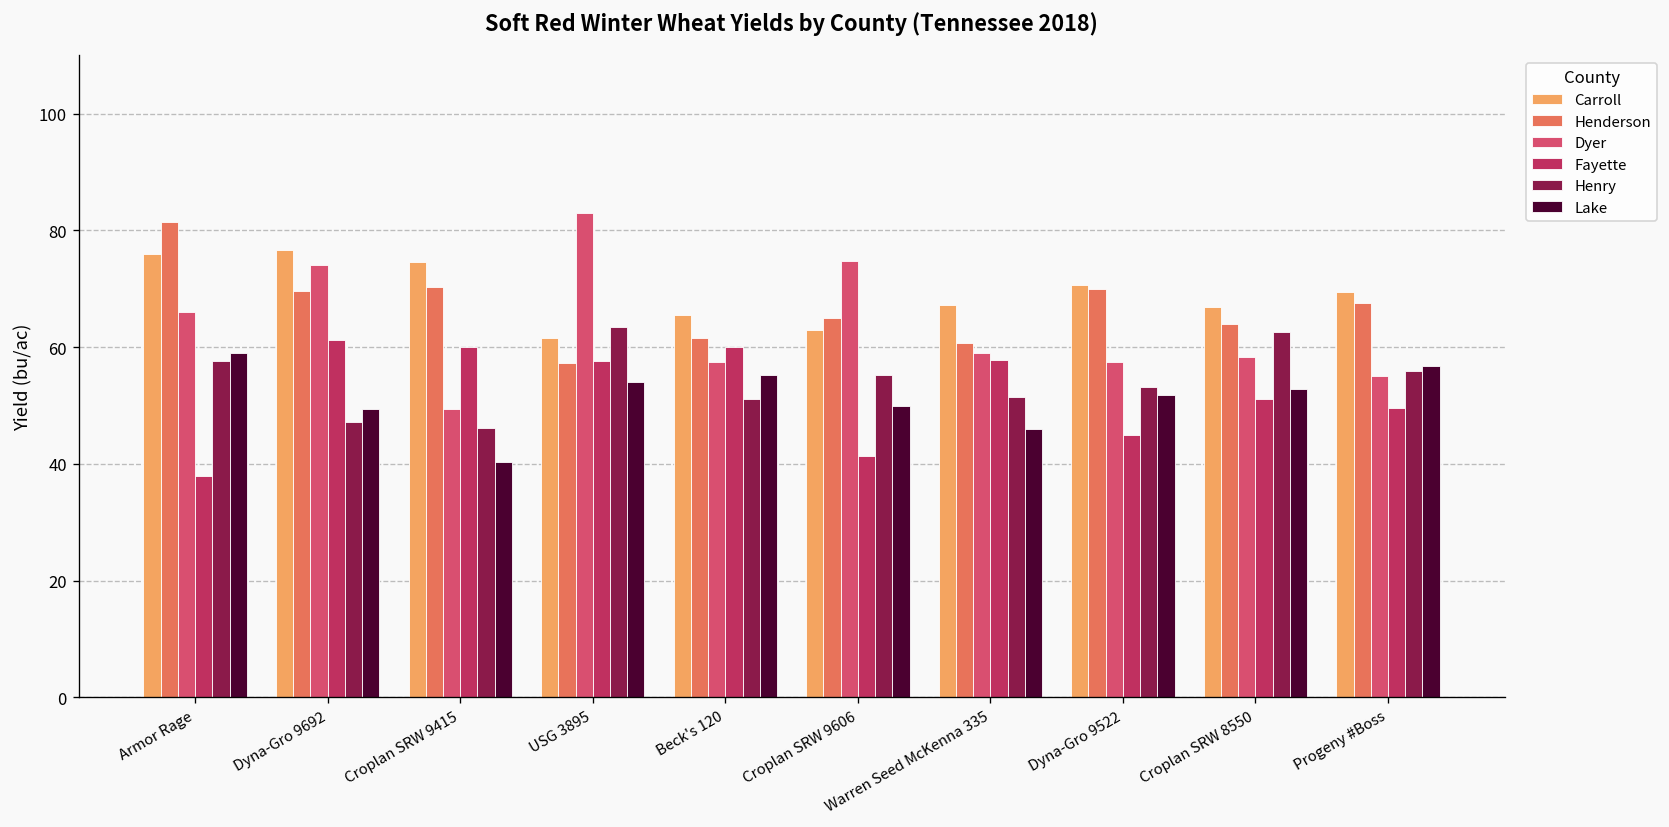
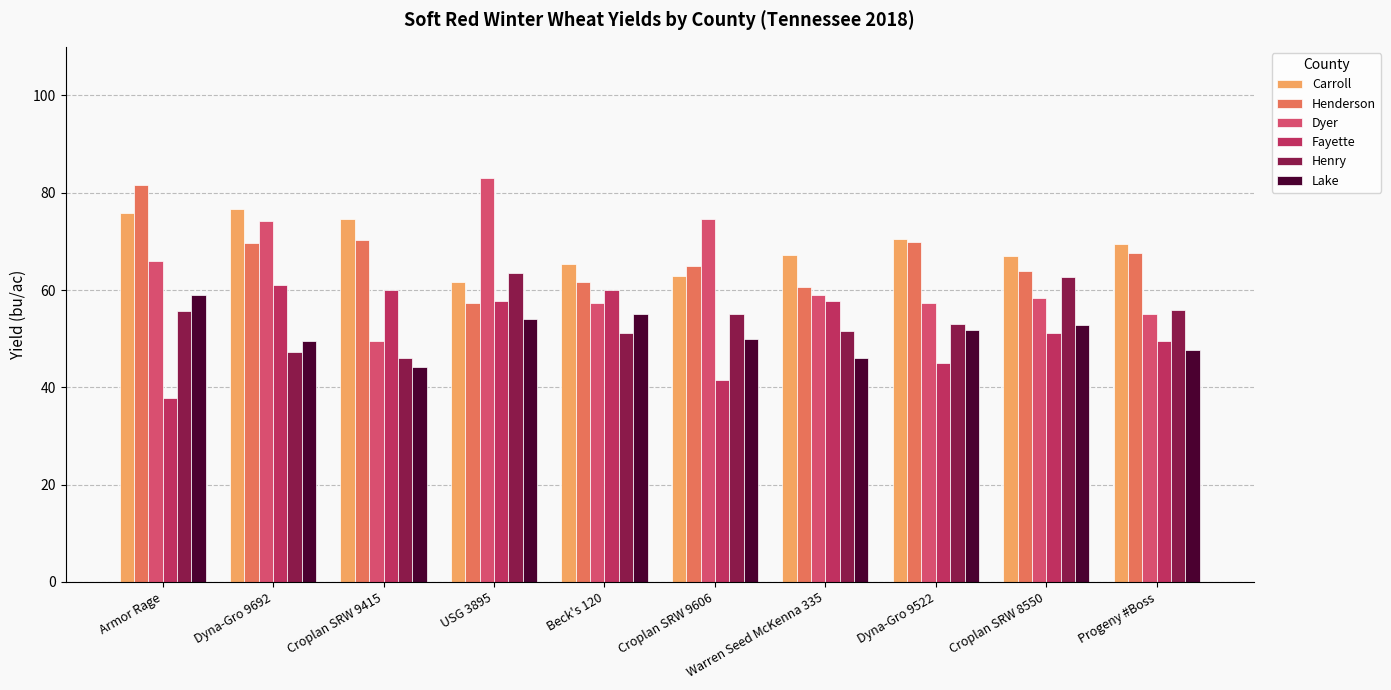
  {
    "Henry": {
-     "Armor Rage": 58,
+     "Armor Rage": 56,
      "Dyna-Gro 9692": 47,
      "Croplan SRW 9415": 46,
      "USG 3895": 64,
      "Beck's 120": 51,
      "Croplan SRW 9606": 55,
      "Warren Seed McKenna 335": 51,
      "Dyna-Gro 9522": 53,
      "Croplan SRW 8550": 63,
      "Progeny #Boss": 56
    },
    "Lake": {
      "Armor Rage": 59,
      "Dyna-Gro 9692": 49,
-     "Croplan SRW 9415": 40,
+     "Croplan SRW 9415": 44,
      "USG 3895": 54,
      "Beck's 120": 55,
      "Croplan SRW 9606": 50,
      "Warren Seed McKenna 335": 46,
      "Dyna-Gro 9522": 52,
      "Croplan SRW 8550": 53,
-     "Progeny #Boss": 57
+     "Progeny #Boss": 48
    }
  }
